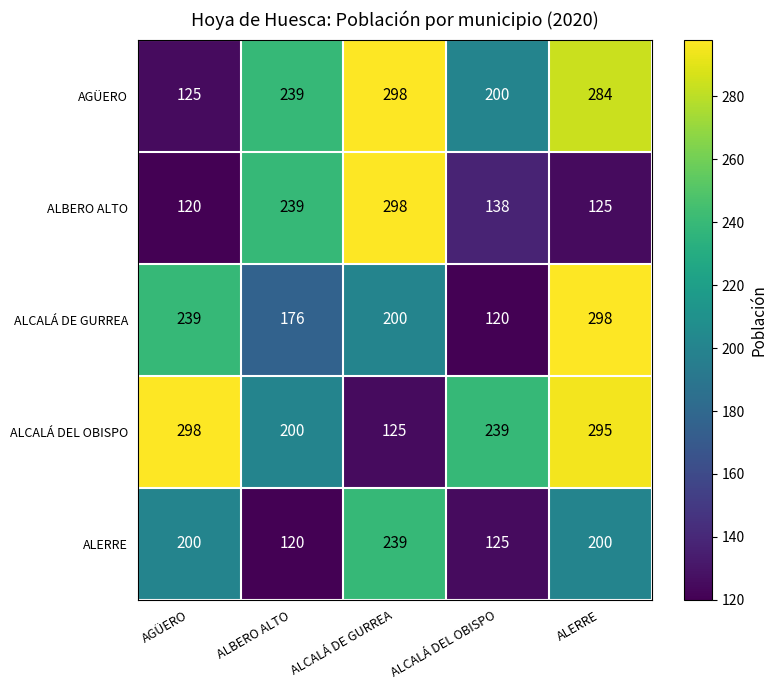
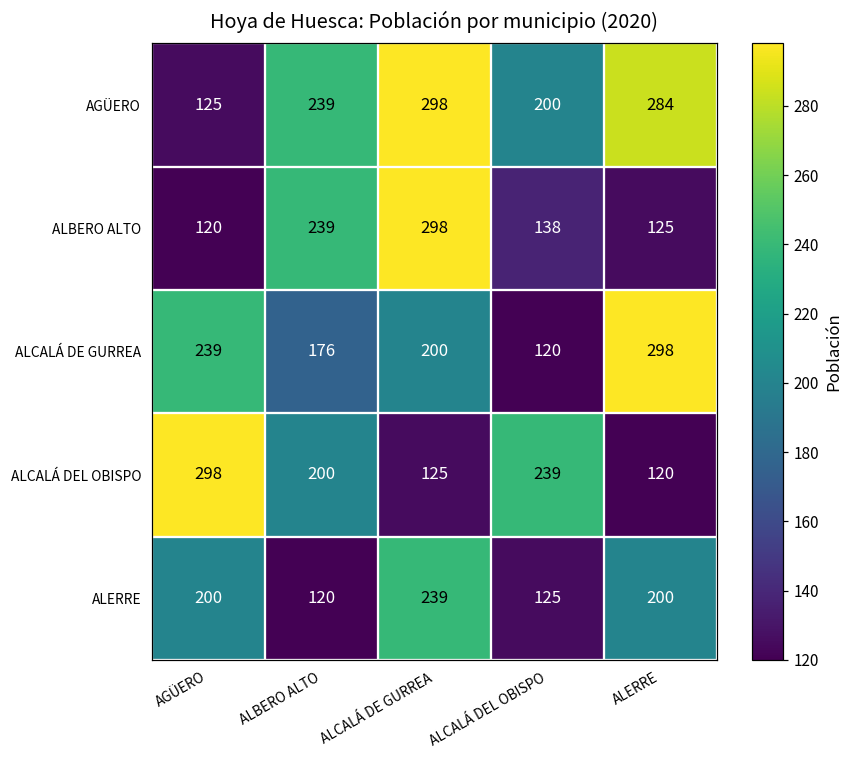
  {
    "AGÜERO": {
      "AGÜERO": 125,
      "ALBERO ALTO": 239,
      "ALCALÁ DE GURREA": 298,
      "ALCALÁ DEL OBISPO": 200,
      "ALERRE": 284
    },
    "ALBERO ALTO": {
      "AGÜERO": 120,
      "ALBERO ALTO": 239,
      "ALCALÁ DE GURREA": 298,
      "ALCALÁ DEL OBISPO": 138,
      "ALERRE": 125
    },
    "ALCALÁ DE GURREA": {
      "AGÜERO": 239,
      "ALBERO ALTO": 176,
      "ALCALÁ DE GURREA": 200,
      "ALCALÁ DEL OBISPO": 120,
      "ALERRE": 298
    },
    "ALCALÁ DEL OBISPO": {
      "AGÜERO": 298,
      "ALBERO ALTO": 200,
      "ALCALÁ DE GURREA": 125,
      "ALCALÁ DEL OBISPO": 239,
-     "ALERRE": 295
+     "ALERRE": 120
    },
    "ALERRE": {
      "AGÜERO": 200,
      "ALBERO ALTO": 120,
      "ALCALÁ DE GURREA": 239,
      "ALCALÁ DEL OBISPO": 125,
      "ALERRE": 200
    }
  }
